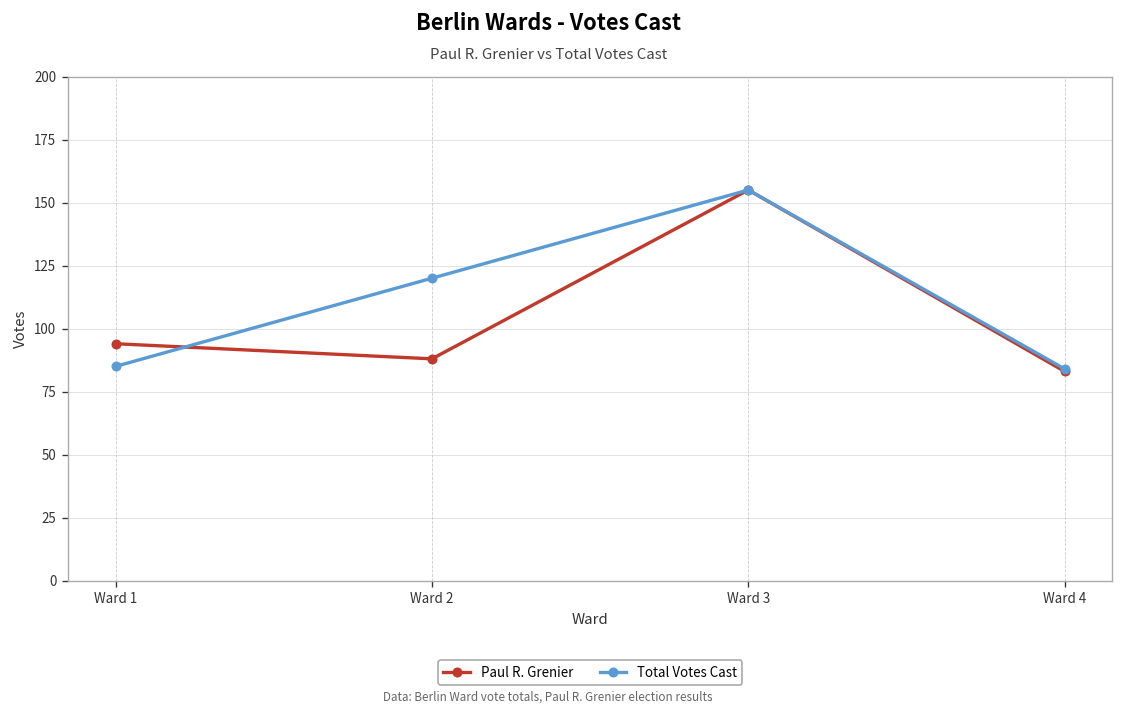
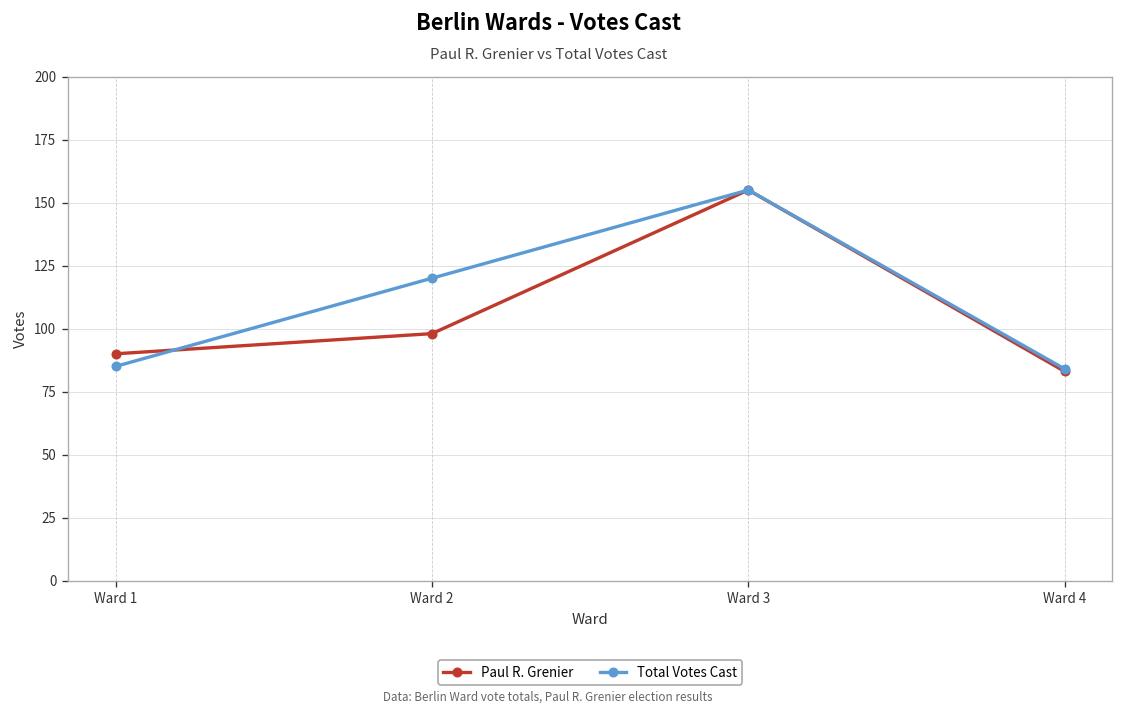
  {
    "Paul R. Grenier": {
-     "Ward 1": 94,
-     "Ward 2": 88
+     "Ward 1": 90,
+     "Ward 2": 98
    },
    "Total Votes Cast": {
      "Ward 1": 85,
      "Ward 2": 120
    }
  }
